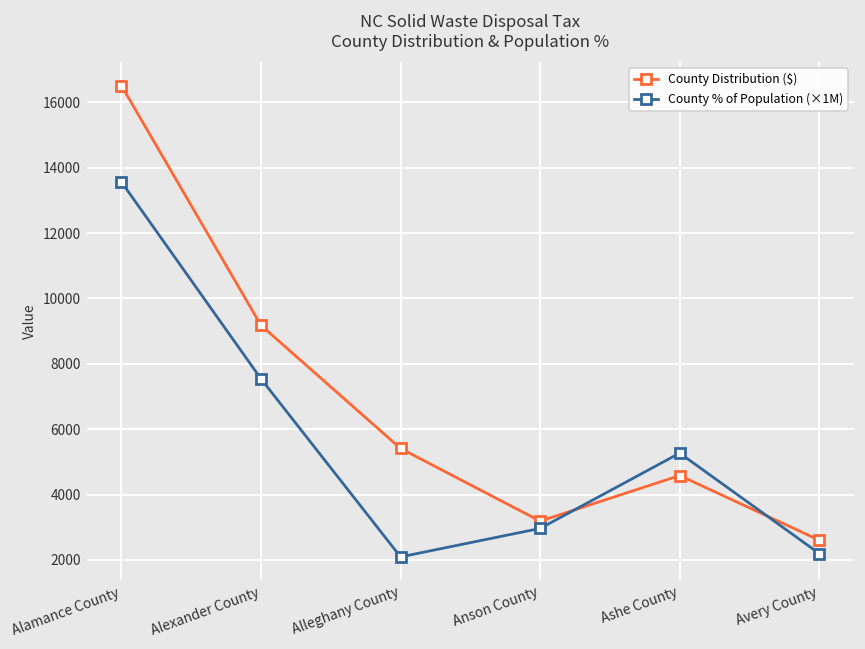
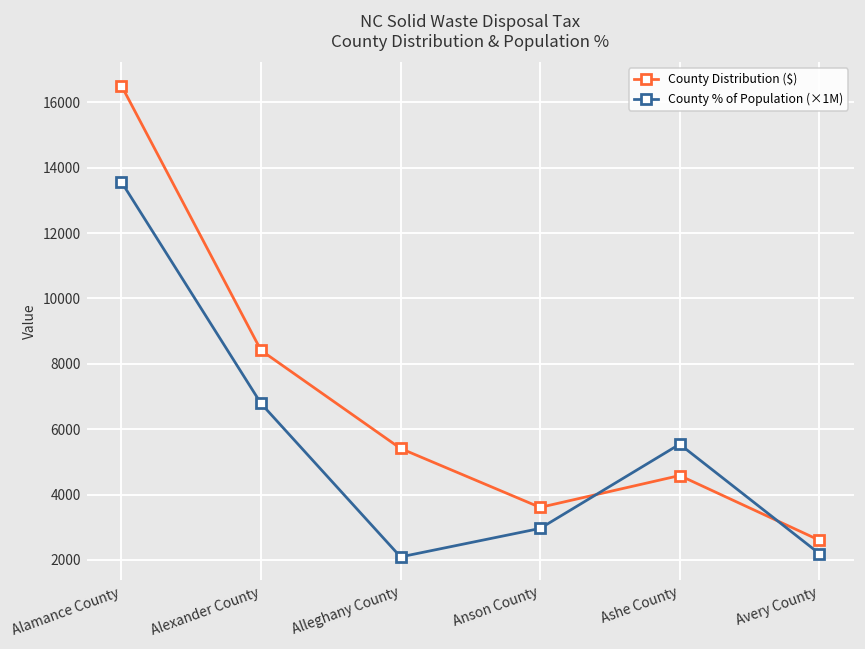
  {
    "County Distribution ($)": {
      "Alamance County": 16500,
-     "Alexander County": 9200,
+     "Alexander County": 8400,
      "Alleghany County": 5400,
-     "Anson County": 3200,
+     "Anson County": 3600,
      "Ashe County": 4600,
      "Avery County": 2600
    },
    "County % of Population (×1M)": {
      "Alamance County": 13600,
-     "Alexander County": 7500,
+     "Alexander County": 6800,
      "Alleghany County": 2100,
      "Anson County": 3000,
-     "Ashe County": 5300,
+     "Ashe County": 5500,
      "Avery County": 2200
    }
  }
